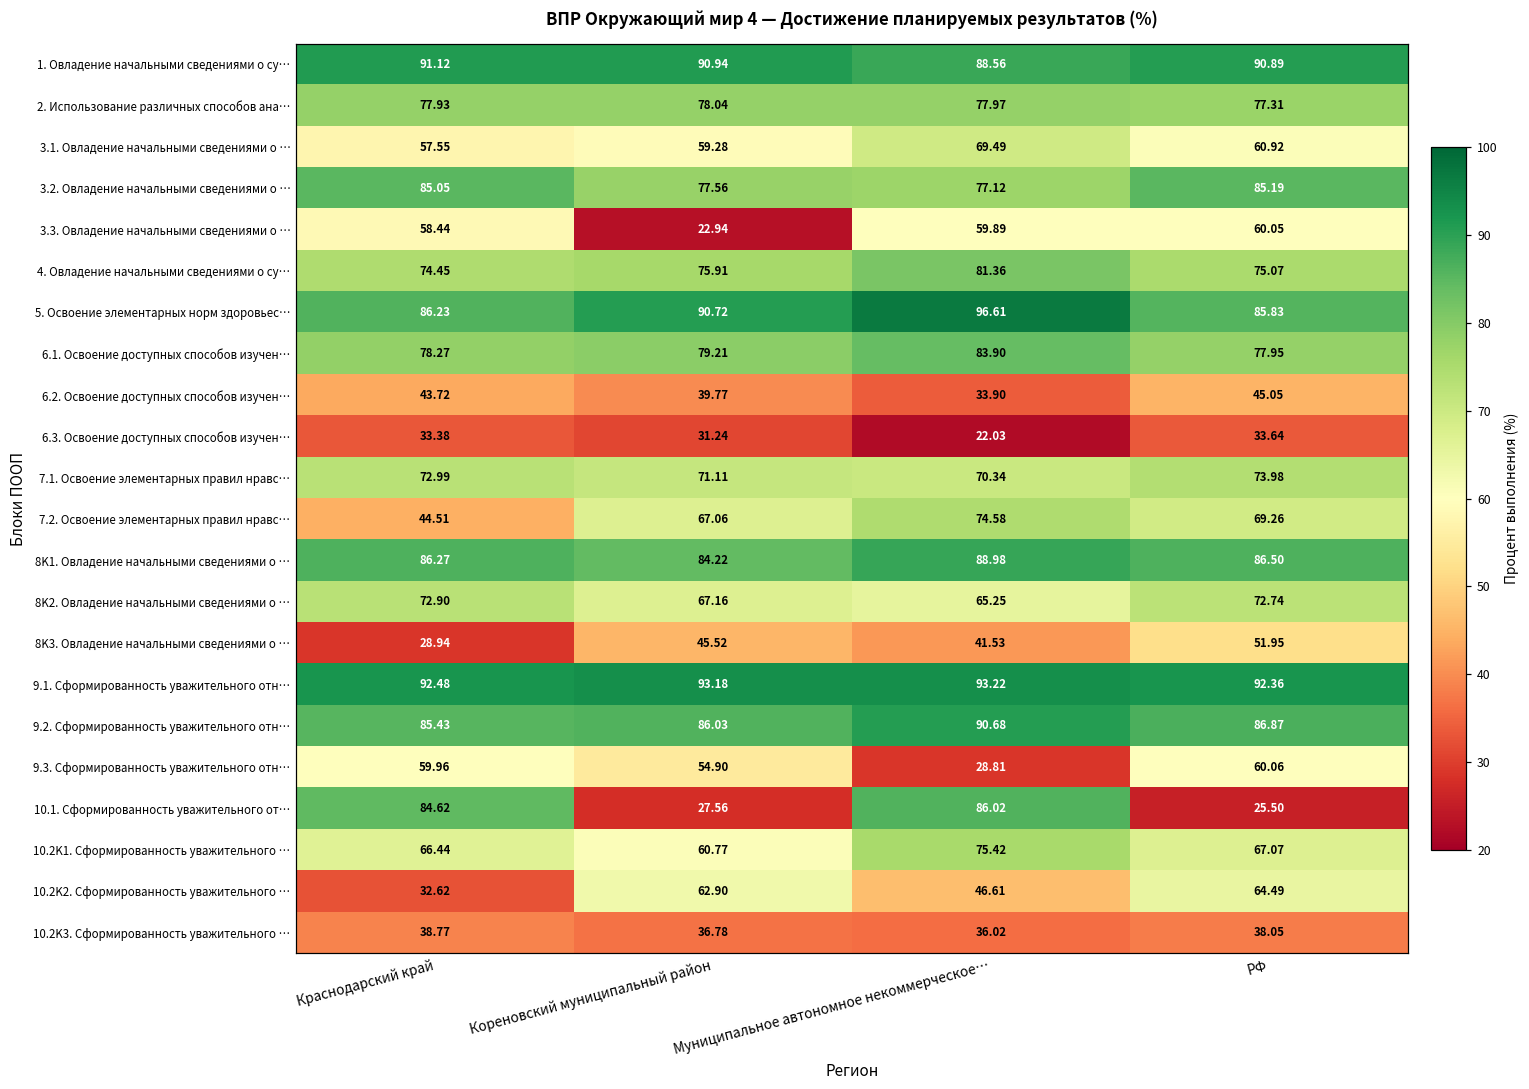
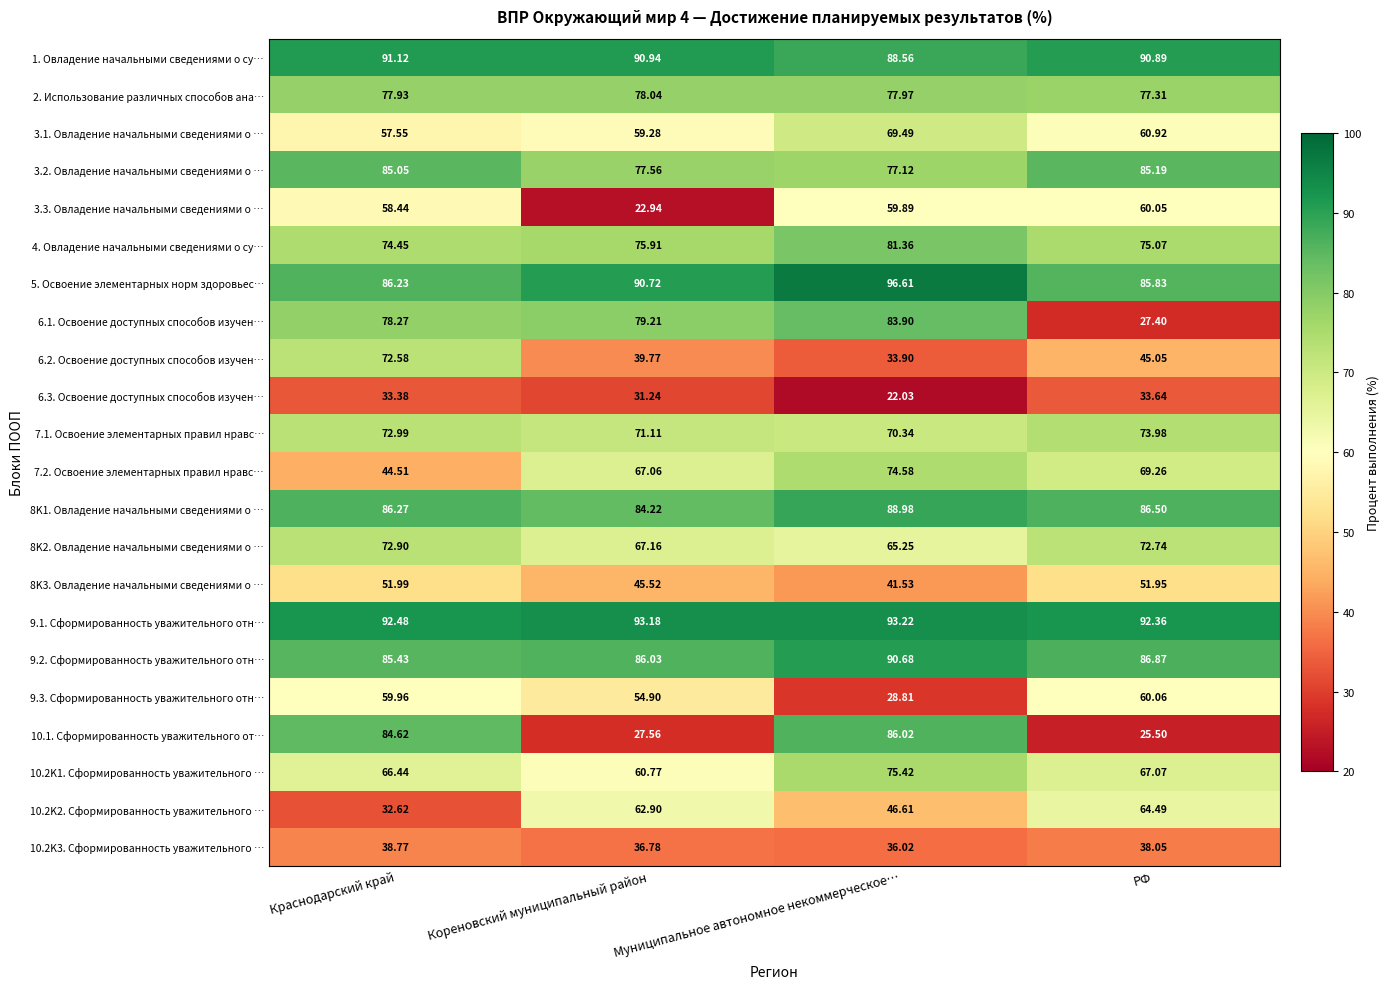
  {
    "1. Овладение начальными сведениями о су…": {
      "Краснодарский край": 91.12,
      "Кореновский муниципальный район": 90.94,
      "Муниципальное автономное некоммерческое…": 88.56,
      "РФ": 90.89
    },
    "2. Использование различных способов ана…": {
      "Краснодарский край": 77.93,
      "Кореновский муниципальный район": 78.04,
      "Муниципальное автономное некоммерческое…": 77.97,
      "РФ": 77.31
    },
    "3.1. Овладение начальными сведениями о …": {
      "Краснодарский край": 57.55,
      "Кореновский муниципальный район": 59.28,
      "Муниципальное автономное некоммерческое…": 69.49,
      "РФ": 60.92
    },
    "3.2. Овладение начальными сведениями о …": {
      "Краснодарский край": 85.05,
      "Кореновский муниципальный район": 77.56,
      "Муниципальное автономное некоммерческое…": 77.12,
      "РФ": 85.19
    },
    "3.3. Овладение начальными сведениями о …": {
      "Краснодарский край": 58.44,
      "Кореновский муниципальный район": 22.94,
      "Муниципальное автономное некоммерческое…": 59.89,
      "РФ": 60.05
    },
    "4. Овладение начальными сведениями о су…": {
      "Краснодарский край": 74.45,
      "Кореновский муниципальный район": 75.91,
      "Муниципальное автономное некоммерческое…": 81.36,
      "РФ": 75.07
    },
    "5. Освоение элементарных норм здоровьес…": {
      "Краснодарский край": 86.23,
      "Кореновский муниципальный район": 90.72,
      "Муниципальное автономное некоммерческое…": 96.61,
      "РФ": 85.83
    },
    "6.1. Освоение доступных способов изучен…": {
      "Краснодарский край": 78.27,
      "Кореновский муниципальный район": 79.21,
      "Муниципальное автономное некоммерческое…": 83.90,
-     "РФ": 77.95
+     "РФ": 27.40
    },
    "6.2. Освоение доступных способов изучен…": {
-     "Краснодарский край": 43.72,
+     "Краснодарский край": 72.58,
      "Кореновский муниципальный район": 39.77,
      "Муниципальное автономное некоммерческое…": 33.90,
      "РФ": 45.05
    },
    "6.3. Освоение доступных способов изучен…": {
      "Краснодарский край": 33.38,
      "Кореновский муниципальный район": 31.24,
      "Муниципальное автономное некоммерческое…": 22.03,
      "РФ": 33.64
    },
    "7.1. Освоение элементарных правил нравс…": {
      "Краснодарский край": 72.99,
      "Кореновский муниципальный район": 71.11,
      "Муниципальное автономное некоммерческое…": 70.34,
      "РФ": 73.98
    },
    "7.2. Освоение элементарных правил нравс…": {
      "Краснодарский край": 44.51,
      "Кореновский муниципальный район": 67.06,
      "Муниципальное автономное некоммерческое…": 74.58,
      "РФ": 69.26
    },
    "8K1. Овладение начальными сведениями о …": {
      "Краснодарский край": 86.27,
      "Кореновский муниципальный район": 84.22,
      "Муниципальное автономное некоммерческое…": 88.98,
      "РФ": 86.50
    },
    "8K2. Овладение начальными сведениями о …": {
      "Краснодарский край": 72.90,
      "Кореновский муниципальный район": 67.16,
      "Муниципальное автономное некоммерческое…": 65.25,
      "РФ": 72.74
    },
    "8K3. Овладение начальными сведениями о …": {
-     "Краснодарский край": 28.94,
+     "Краснодарский край": 51.99,
      "Кореновский муниципальный район": 45.52,
      "Муниципальное автономное некоммерческое…": 41.53,
      "РФ": 51.95
    },
    "9.1. Сформированность уважительного отн…": {
      "Краснодарский край": 92.48,
      "Кореновский муниципальный район": 93.18,
      "Муниципальное автономное некоммерческое…": 93.22,
      "РФ": 92.36
    },
    "9.2. Сформированность уважительного отн…": {
      "Краснодарский край": 85.43,
      "Кореновский муниципальный район": 86.03,
      "Муниципальное автономное некоммерческое…": 90.68,
      "РФ": 86.87
    },
    "9.3. Сформированность уважительного отн…": {
      "Краснодарский край": 59.96,
      "Кореновский муниципальный район": 54.90,
      "Муниципальное автономное некоммерческое…": 28.81,
      "РФ": 60.06
    },
    "10.1. Сформированность уважительного от…": {
      "Краснодарский край": 84.62,
      "Кореновский муниципальный район": 27.56,
      "Муниципальное автономное некоммерческое…": 86.02,
      "РФ": 25.50
    },
    "10.2K1. Сформированность уважительного …": {
      "Краснодарский край": 66.44,
      "Кореновский муниципальный район": 60.77,
      "Муниципальное автономное некоммерческое…": 75.42,
      "РФ": 67.07
    },
    "10.2K2. Сформированность уважительного …": {
      "Краснодарский край": 32.62,
      "Кореновский муниципальный район": 62.90,
      "Муниципальное автономное некоммерческое…": 46.61,
      "РФ": 64.49
    },
    "10.2K3. Сформированность уважительного …": {
      "Краснодарский край": 38.77,
      "Кореновский муниципальный район": 36.78,
      "Муниципальное автономное некоммерческое…": 36.02,
      "РФ": 38.05
    }
  }
